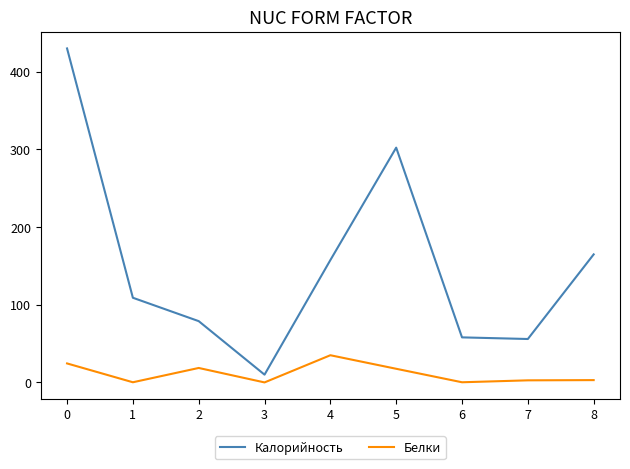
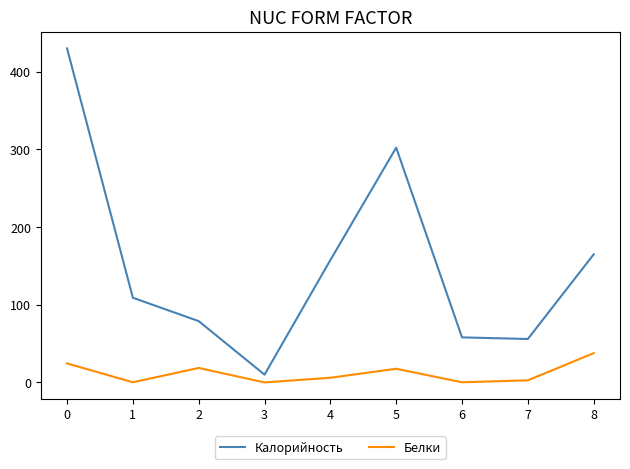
  {
    "Калорийность": {
      "0": 430,
      "1": 110,
      "2": 80,
      "3": 10,
      "4": 160,
      "5": 300,
      "6": 60,
      "7": 60,
      "8": 160
    },
    "Белки": {
      "0": 20,
      "1": 0,
      "2": 20,
      "3": 0,
-     "4": 40,
+     "4": 10,
      "5": 20,
      "6": 0,
      "7": 0,
-     "8": 0
+     "8": 40
    }
  }
